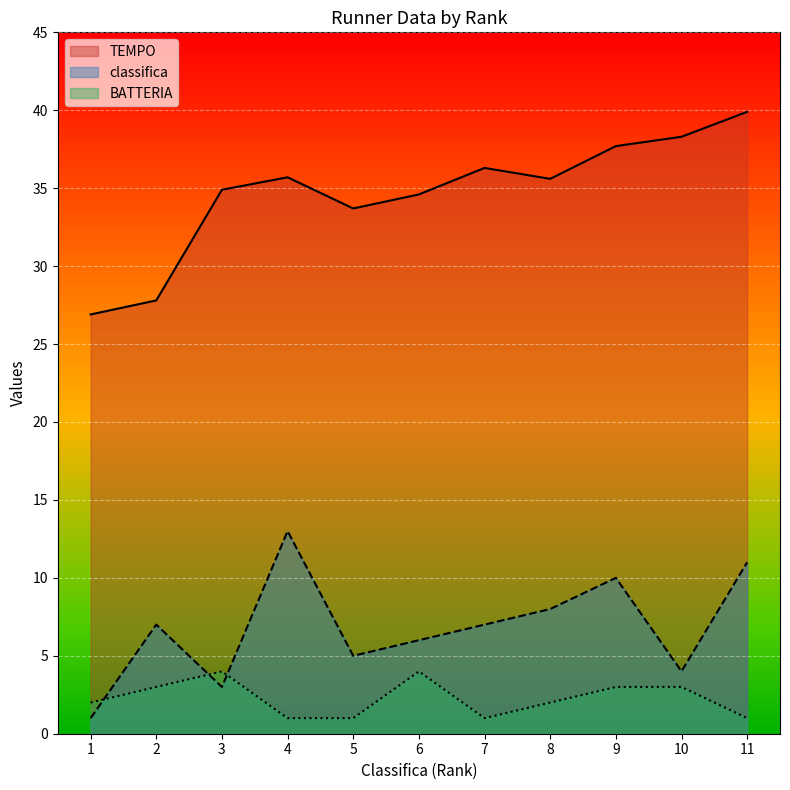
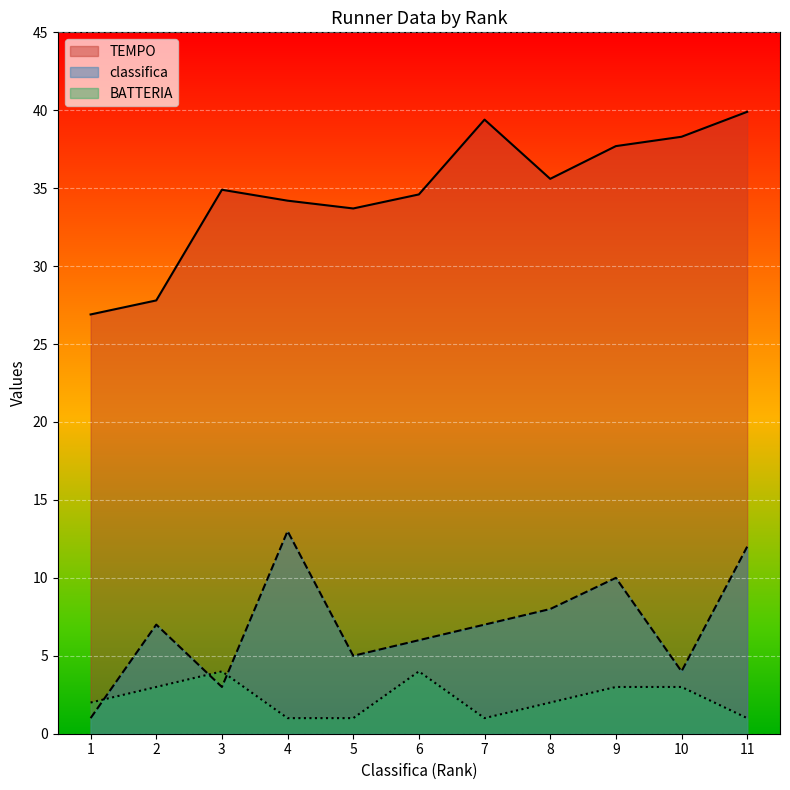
  {
    "TEMPO": {
      "1": 26.9,
      "2": 27.8,
      "3": 34.9,
-     "4": 35.7,
+     "4": 34.2,
      "5": 33.7,
      "6": 34.6,
-     "7": 36.3,
+     "7": 39.4,
      "8": 35.6,
      "9": 37.7,
      "10": 38.3,
      "11": 39.9
    },
    "classifica": {
      "1": 1,
      "2": 7,
      "3": 3,
      "4": 13,
      "5": 5,
      "6": 6,
      "7": 7,
      "8": 8,
      "9": 10,
      "10": 4,
-     "11": 11
+     "11": 12
    },
    "BATTERIA": {
      "1": 2.0,
      "2": 3.0,
      "3": 4.0,
      "4": 1.0,
      "5": 1.0,
      "6": 4.0,
      "7": 1.0,
      "8": 2.0,
      "9": 3.0,
      "10": 3.0,
      "11": 1.0
    }
  }
